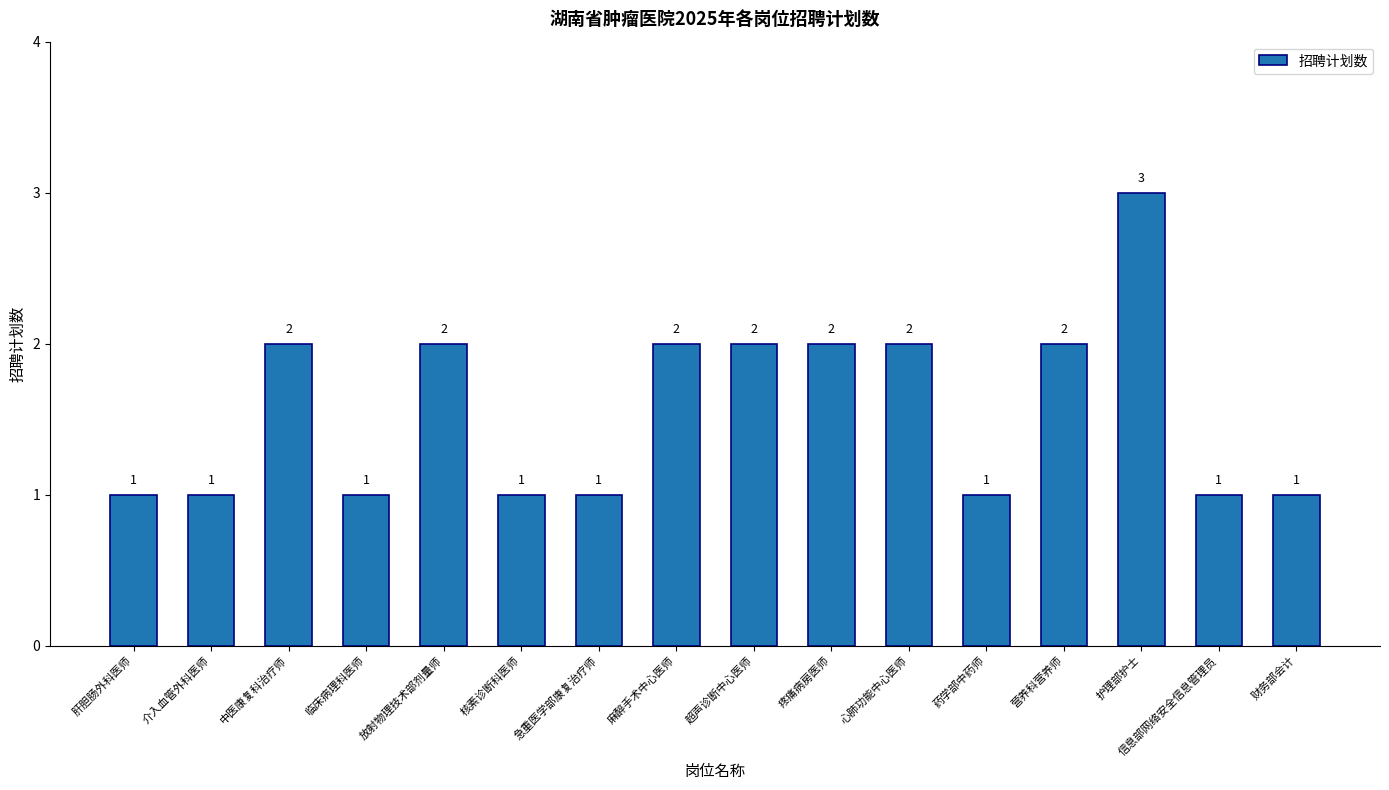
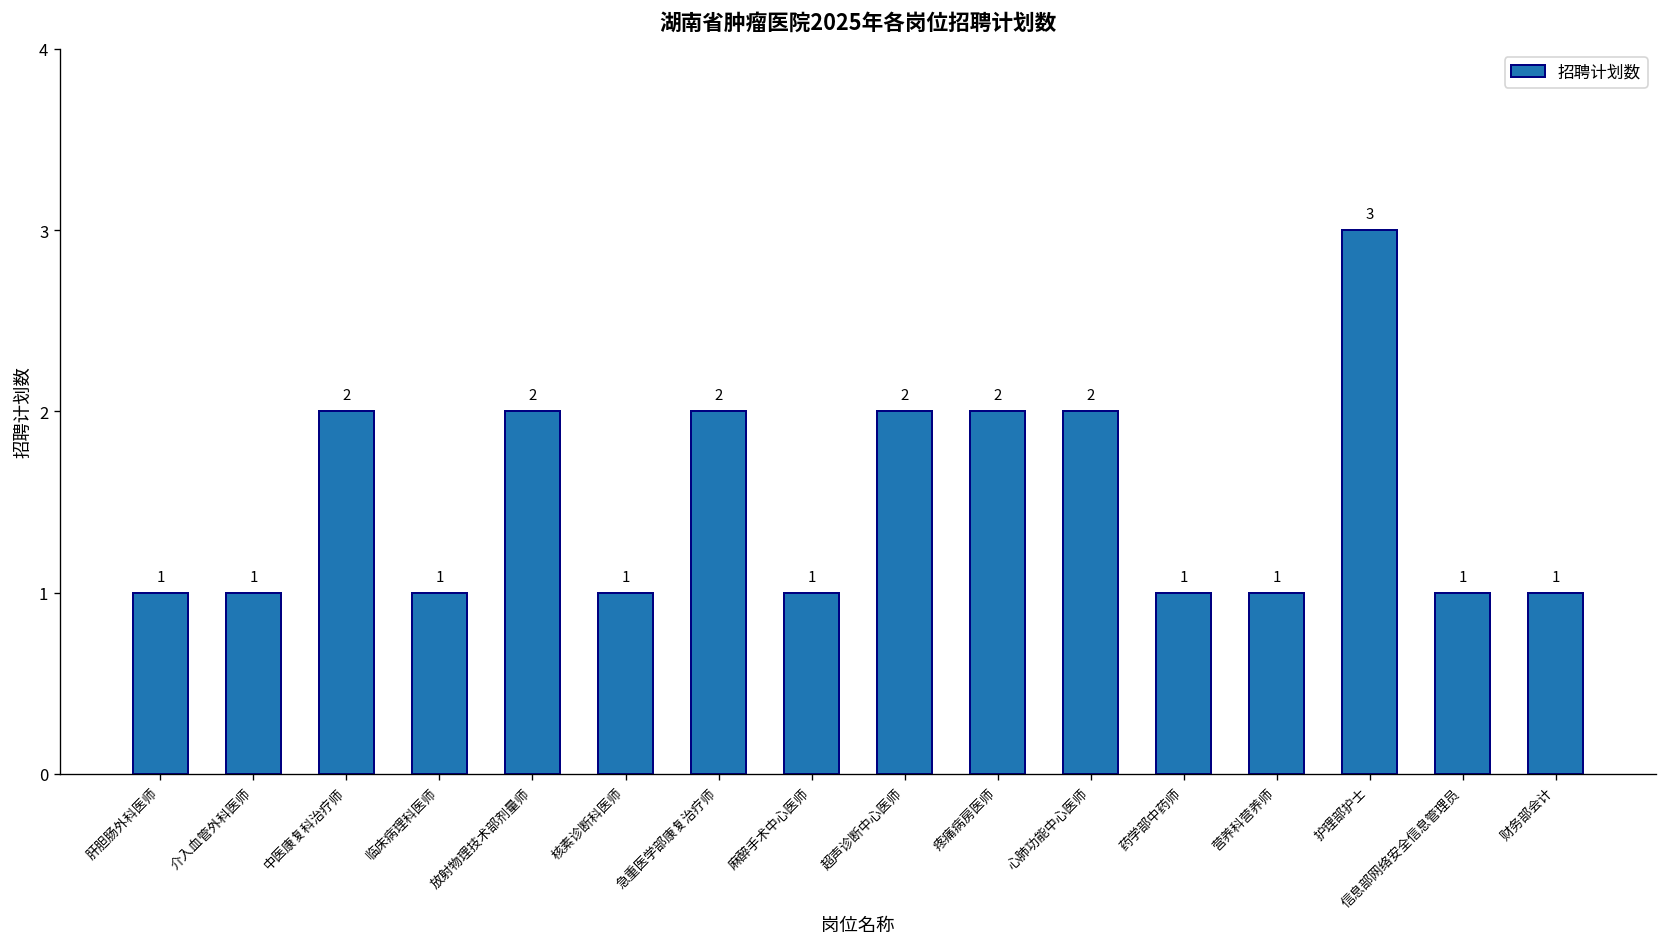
  {
    "肝胆肠外科医师": 1,
    "介入血管外科医师": 1,
    "中医康复科治疗师": 2,
    "临床病理科医师": 1,
    "放射物理技术部剂量师": 2,
    "核素诊断科医师": 1,
-   "急重医学部康复治疗师": 1,
-   "麻醉手术中心医师": 2,
+   "急重医学部康复治疗师": 2,
+   "麻醉手术中心医师": 1,
    "超声诊断中心医师": 2,
    "疼痛病房医师": 2,
    "心肺功能中心医师": 2,
    "药学部中药师": 1,
-   "营养科营养师": 2,
+   "营养科营养师": 1,
    "护理部护士": 3,
    "信息部网络安全信息管理员": 1,
    "财务部会计": 1
  }
